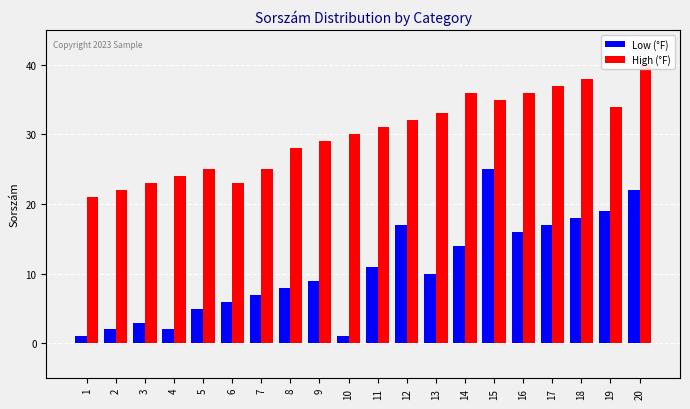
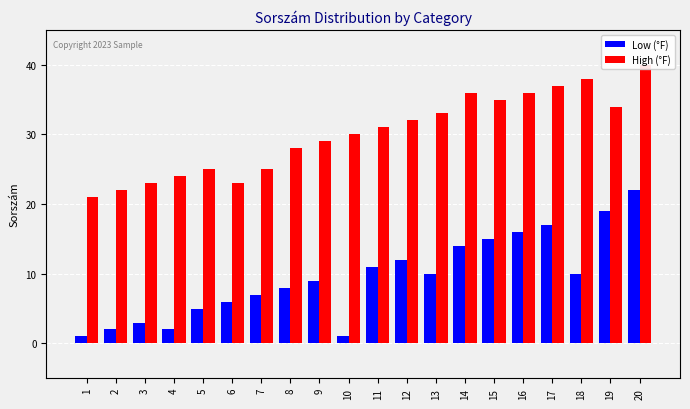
  {
    "Low (°F)": {
      "1": 1,
      "2": 2,
      "3": 3,
      "4": 2,
      "5": 5,
      "6": 6,
      "7": 7,
      "8": 8,
      "9": 9,
      "10": 1,
      "11": 11,
-     "12": 17,
+     "12": 12,
      "13": 10,
      "14": 14,
-     "15": 25,
+     "15": 15,
      "16": 16,
      "17": 17,
-     "18": 18,
+     "18": 10,
      "19": 19,
      "20": 22
    },
    "High (°F)": {
      "1": 21,
      "2": 22,
      "3": 23,
      "4": 24,
      "5": 25,
      "6": 23,
      "7": 25,
      "8": 28,
      "9": 29,
      "10": 30,
      "11": 31,
      "12": 32,
      "13": 33,
      "14": 36,
      "15": 35,
      "16": 36,
      "17": 37,
      "18": 38,
      "19": 34
    }
  }
